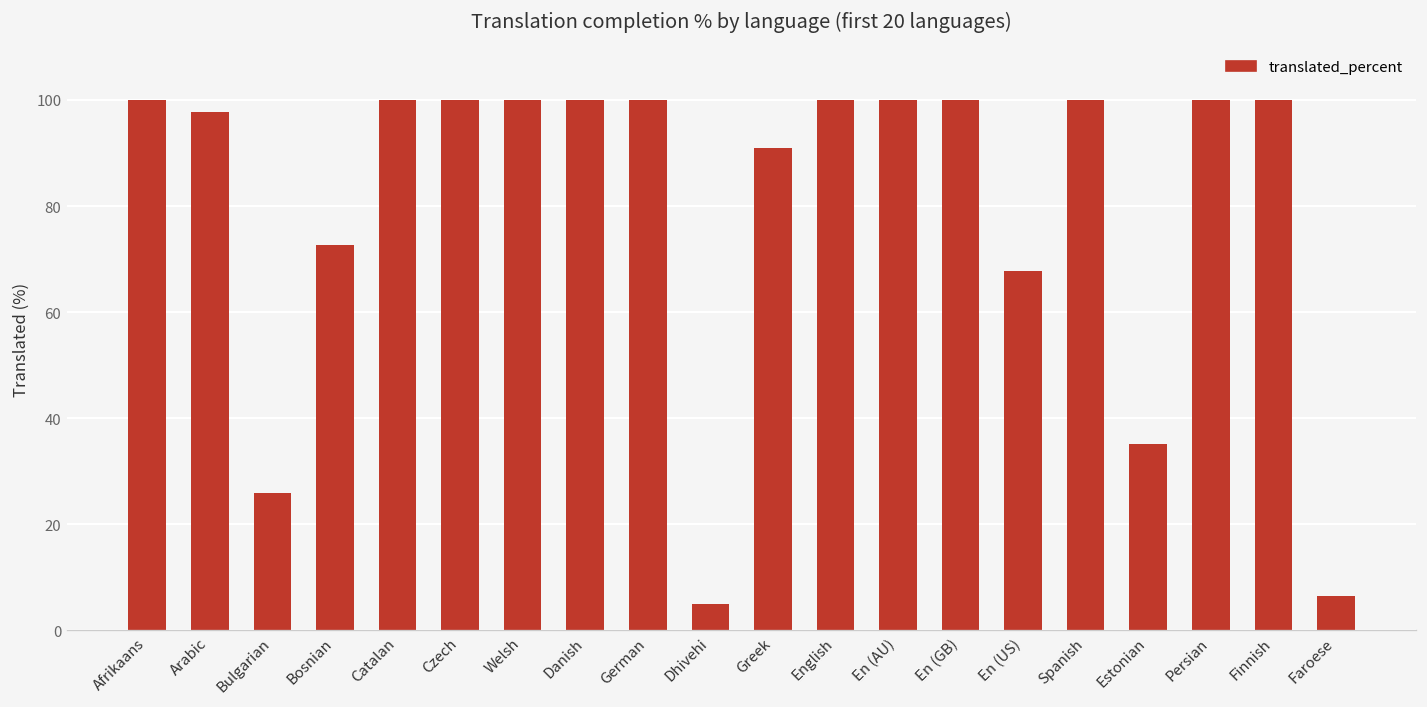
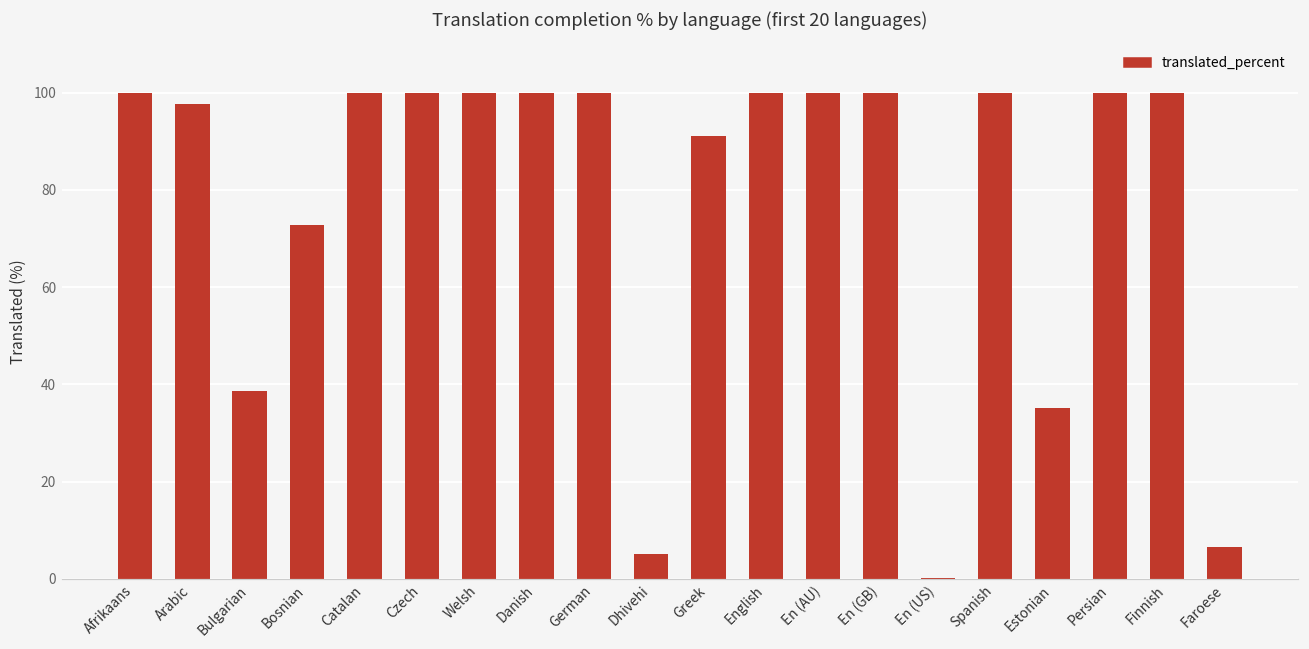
  {
    "Afrikaans": 100,
    "Arabic": 98,
-   "Bulgarian": 26,
+   "Bulgarian": 39,
    "Bosnian": 73,
    "Catalan": 100,
    "Czech": 100,
    "Welsh": 100,
    "Danish": 100,
    "German": 100,
    "Dhivehi": 5,
    "Greek": 91,
    "English": 100,
    "En (AU)": 100,
    "En (GB)": 100,
-   "En (US)": 68,
+   "En (US)": 0,
    "Spanish": 100,
    "Estonian": 35,
    "Persian": 100,
    "Finnish": 100,
    "Faroese": 7
  }
